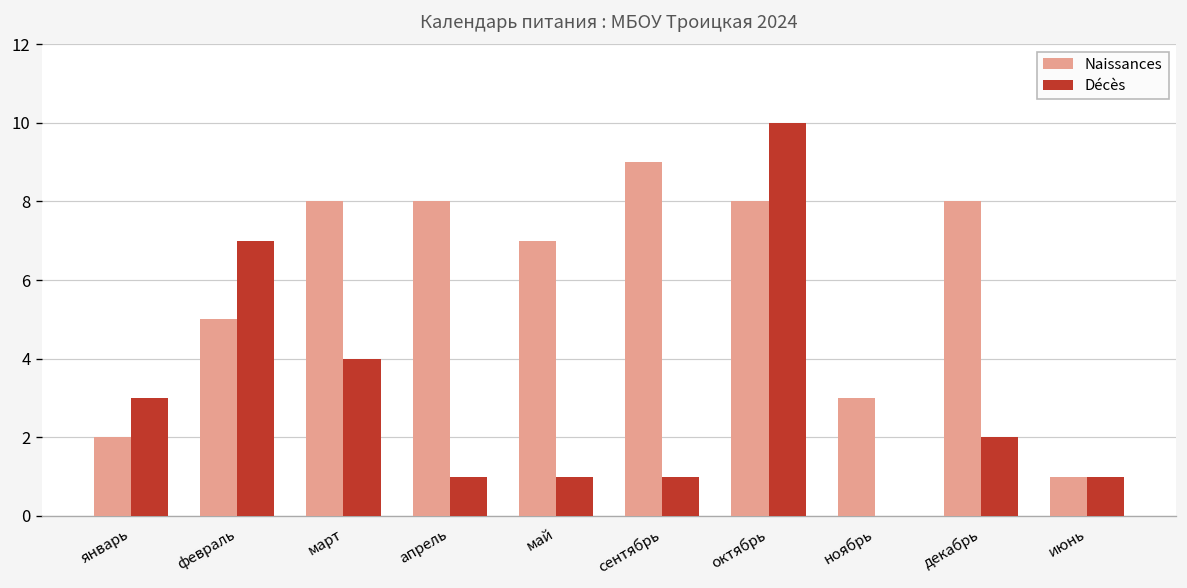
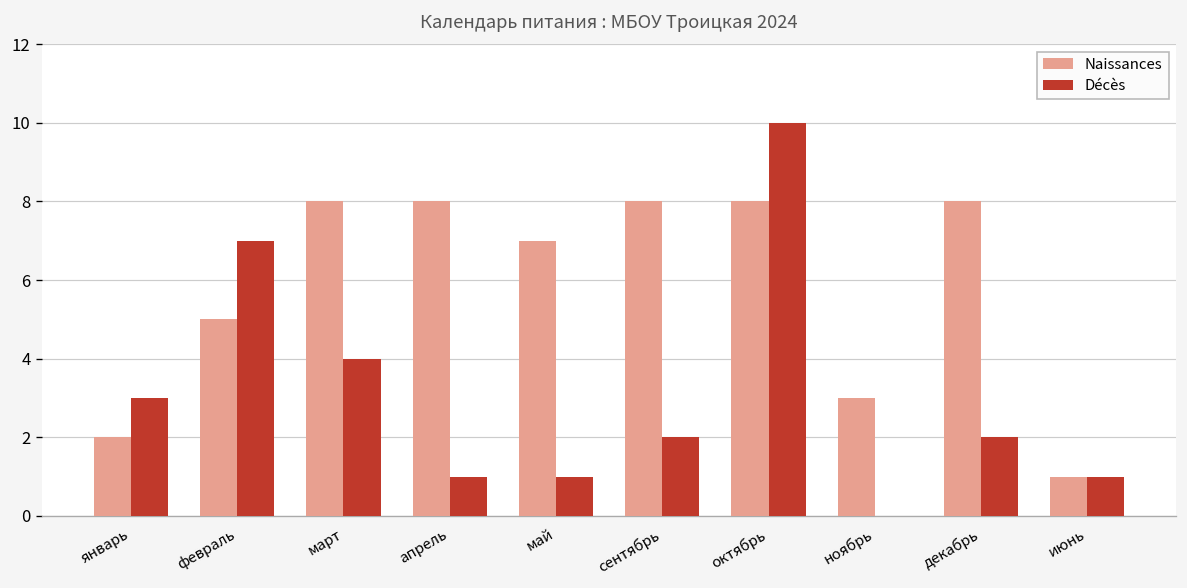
  {
    "Naissances": {
      "январь": 2,
      "февраль": 5,
      "март": 8,
      "апрель": 8,
      "май": 7,
-     "сентябрь": 9,
+     "сентябрь": 8,
      "октябрь": 8,
      "ноябрь": 3,
      "декабрь": 8,
      "июнь": 1
    },
    "Décès": {
      "январь": 3,
      "февраль": 7,
      "март": 4,
      "апрель": 1,
      "май": 1,
-     "сентябрь": 1,
+     "сентябрь": 2,
      "октябрь": 10,
      "ноябрь": 0,
      "декабрь": 2,
      "июнь": 1
    }
  }
